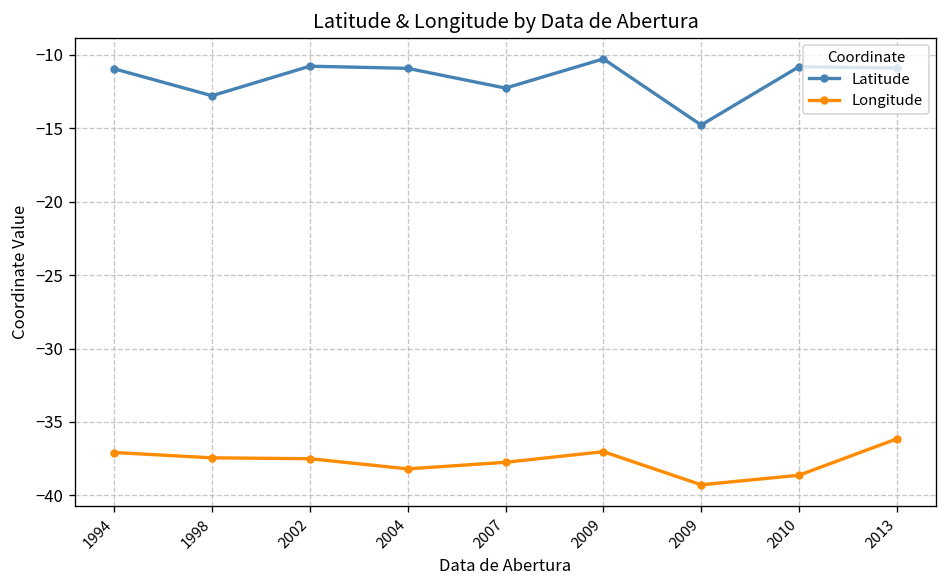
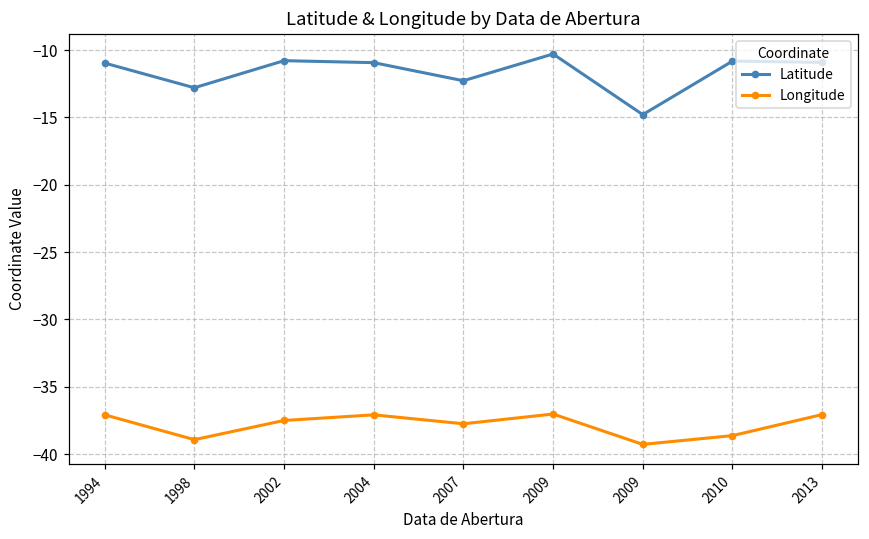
  {
    "Latitude": {
      "1994": -11.0,
      "1998": -12.8,
      "2002": -10.8,
      "2004": -10.9,
      "2007": -12.3,
      "2010": -10.8
    },
    "Longitude": {
      "1994": -37.1,
-     "1998": -37.4,
+     "1998": -38.9,
      "2002": -37.5,
-     "2004": -38.2,
+     "2004": -37.1,
      "2007": -37.7,
      "2010": -38.6,
-     "2013": -36.1
+     "2013": -37.1
    }
  }
